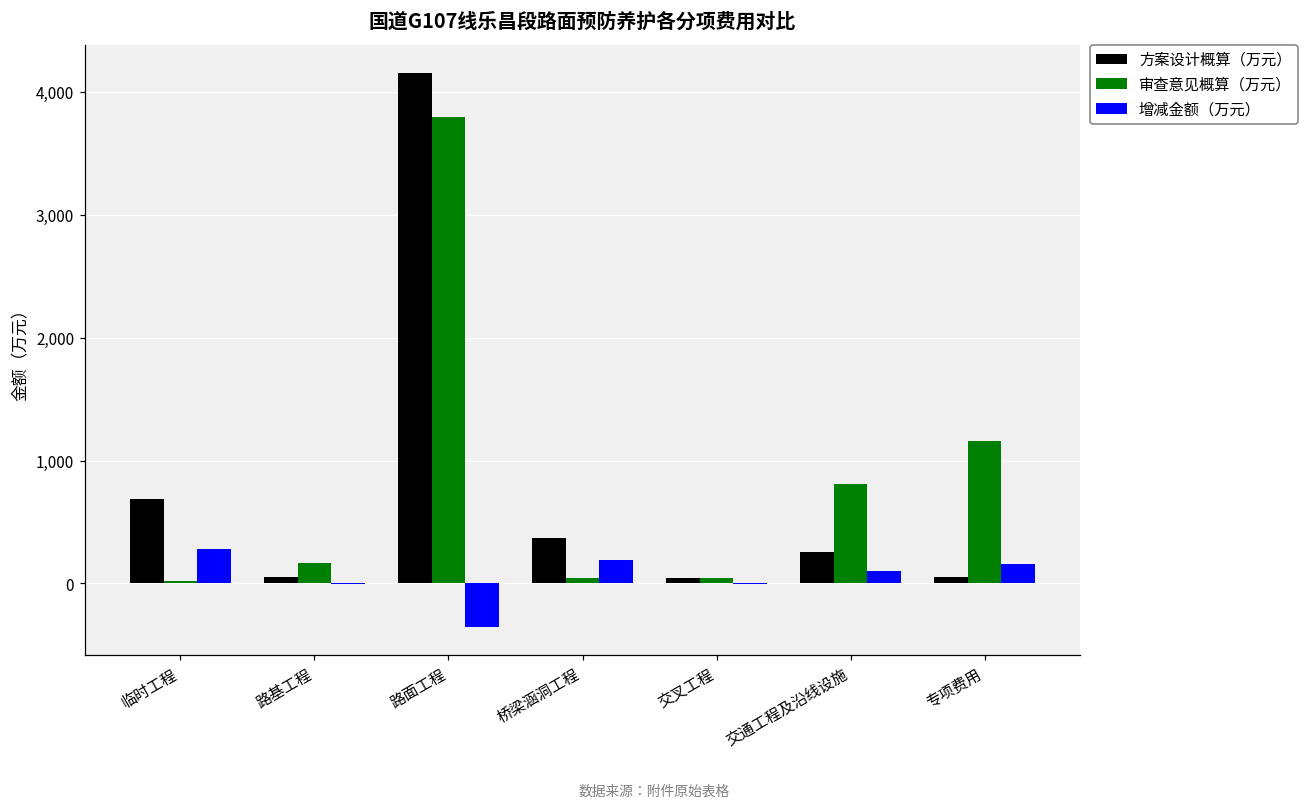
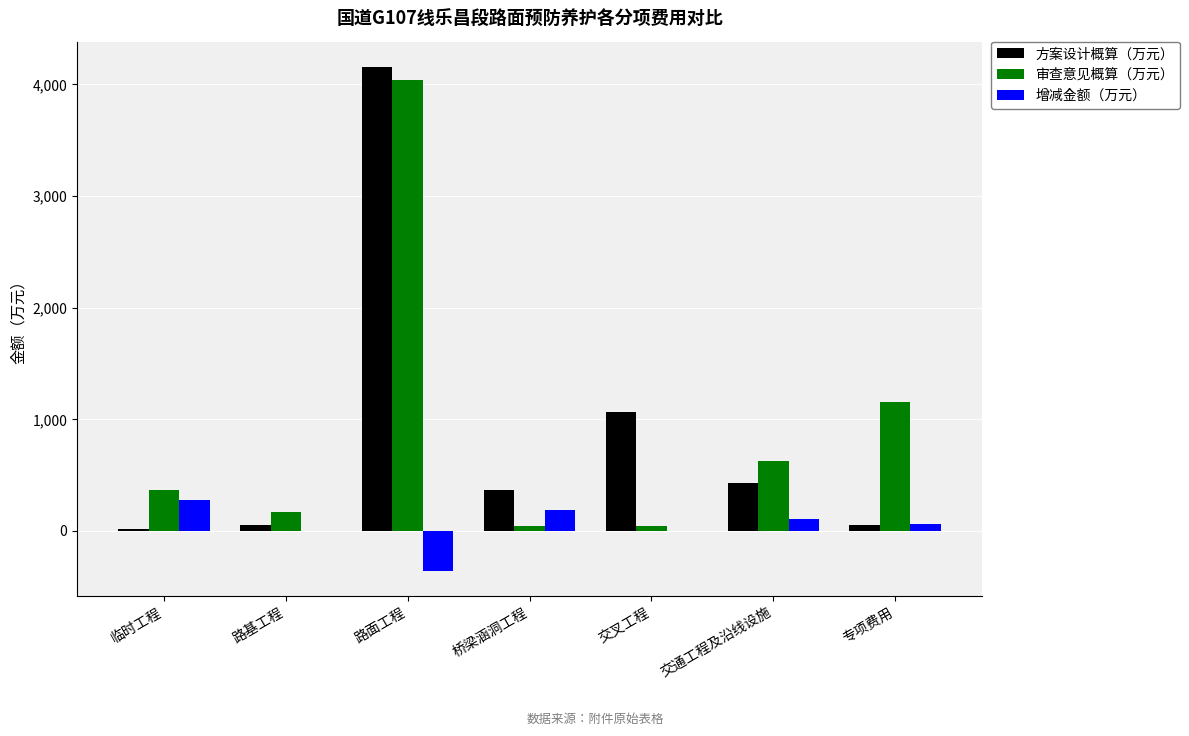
  {
    "方案设计概算（万元）": {
-     "临时工程": "690",
+     "临时工程": "20",
      "路基工程": "50",
      "路面工程": "4,160",
      "桥梁涵洞工程": "370",
-     "交叉工程": "40",
-     "交通工程及沿线设施": "250",
+     "交叉工程": "1,060",
+     "交通工程及沿线设施": "430",
      "专项费用": "50"
    },
    "审查意见概算（万元）": {
-     "临时工程": "20",
+     "临时工程": "360",
      "路基工程": "170",
-     "路面工程": "3,800",
+     "路面工程": "4,040",
      "桥梁涵洞工程": "50",
      "交叉工程": "40",
-     "交通工程及沿线设施": "810",
+     "交通工程及沿线设施": "630",
      "专项费用": "1,160"
    },
    "增减金额（万元）": {
      "临时工程": "280",
      "路面工程": "-350",
      "桥梁涵洞工程": "190",
      "交通工程及沿线设施": "100",
-     "专项费用": "160"
+     "专项费用": "60"
    }
  }
